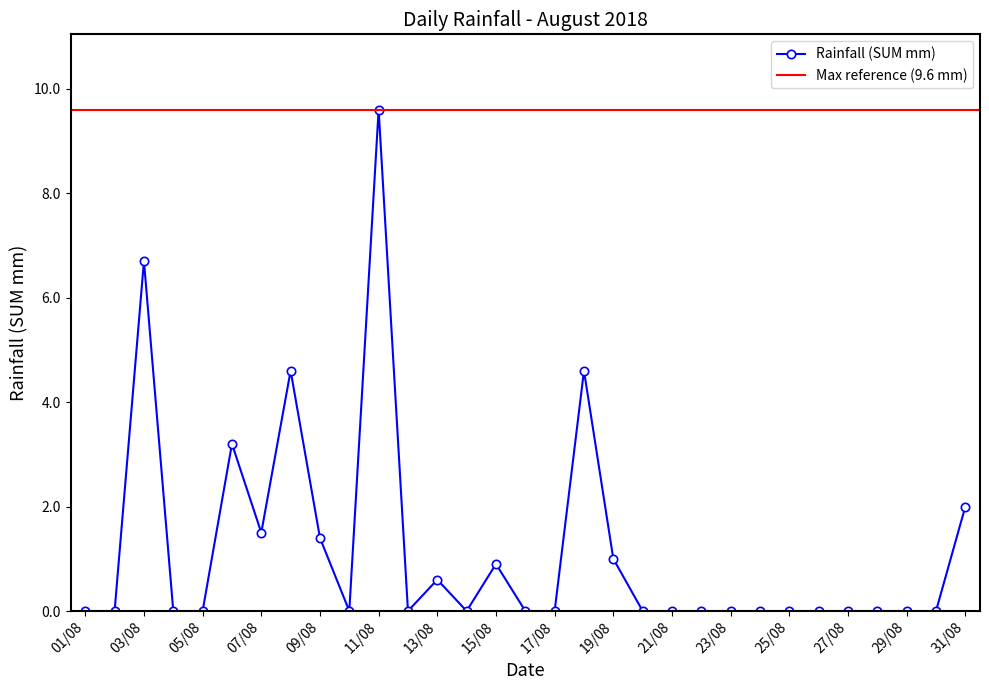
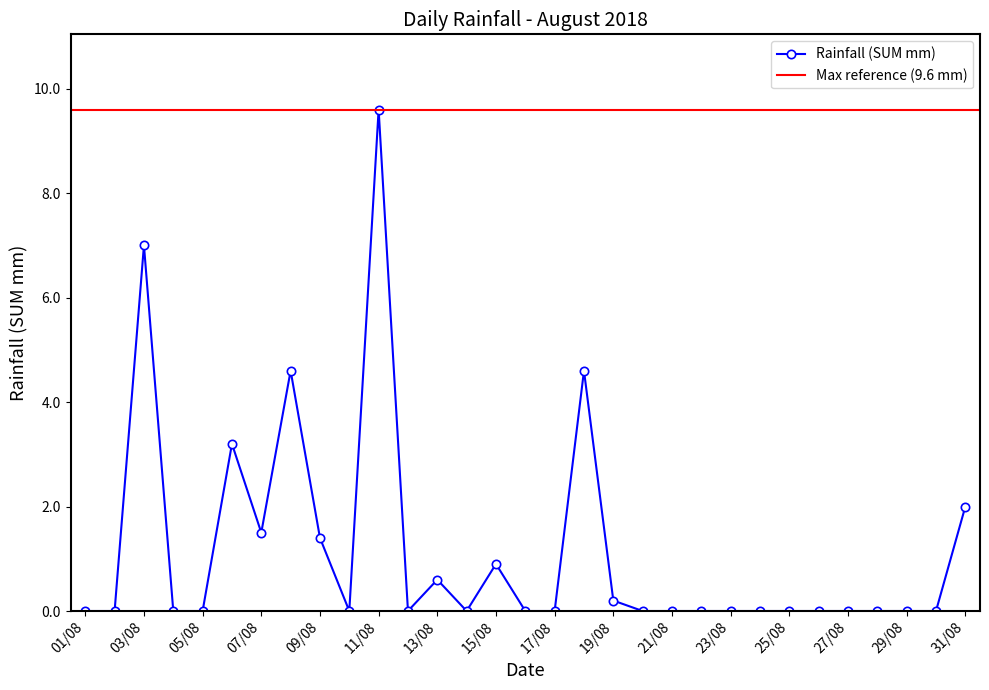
  {
    "01/08": 0.0,
-   "03/08": 6.7,
+   "03/08": 7.0,
    "05/08": 0.0,
    "07/08": 1.5,
    "09/08": 1.4,
    "11/08": 9.6,
    "13/08": 0.6,
    "15/08": 0.9,
    "17/08": 0.0,
-   "19/08": 1.0,
+   "19/08": 0.2,
    "21/08": 0.0,
    "23/08": 0.0,
    "25/08": 0.0,
    "27/08": 0.0,
    "29/08": 0.0,
    "31/08": 2.0
  }
